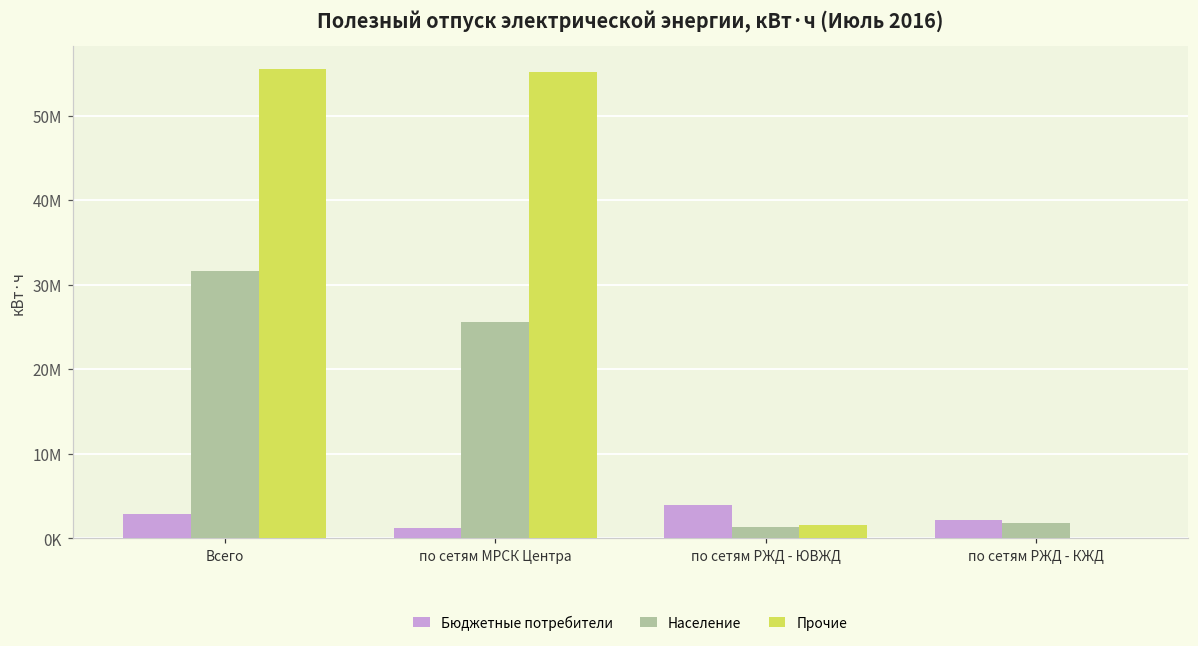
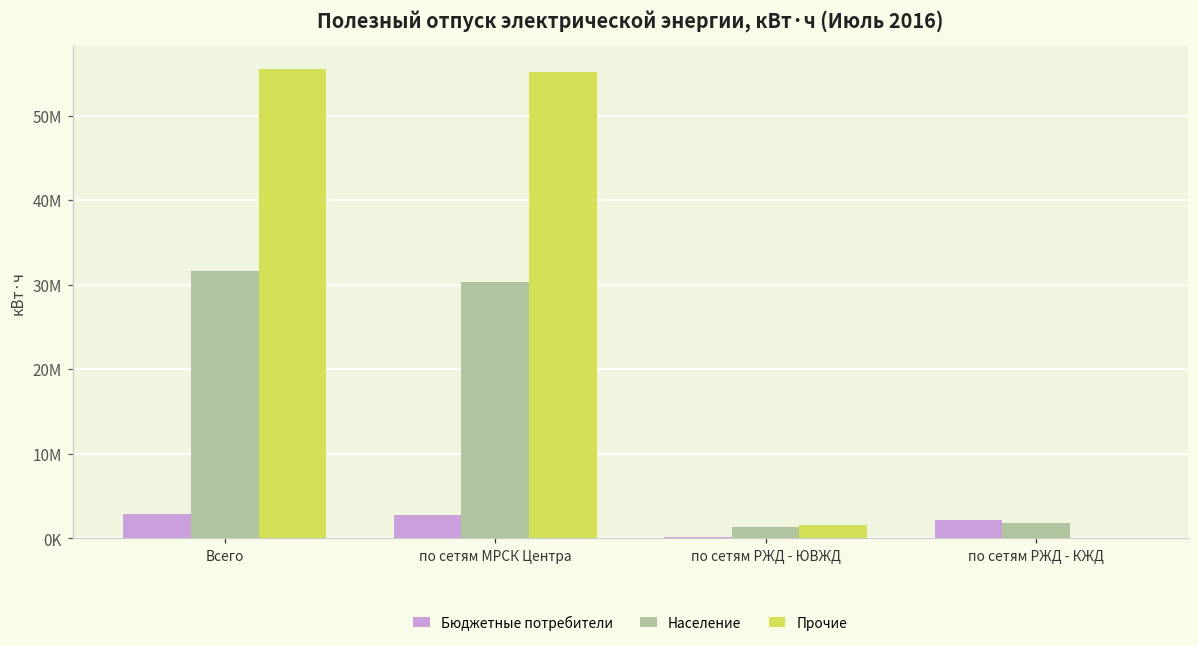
  {
    "Бюджетные потребители": {
      "Всего": 3000000,
-     "по сетям МРСК Центра": 1000000,
-     "по сетям РЖД - ЮВЖД": 4000000,
+     "по сетям МРСК Центра": 3000000,
+     "по сетям РЖД - ЮВЖД": 0,
      "по сетям РЖД - КЖД": 2000000
    },
    "Население": {
      "Всего": 32000000,
-     "по сетям МРСК Центра": 26000000,
+     "по сетям МРСК Центра": 30000000,
      "по сетям РЖД - ЮВЖД": 1000000,
      "по сетям РЖД - КЖД": 2000000
    },
    "Прочие": {
      "Всего": 55000000,
      "по сетям МРСК Центра": 55000000,
      "по сетям РЖД - ЮВЖД": 2000000
    }
  }
